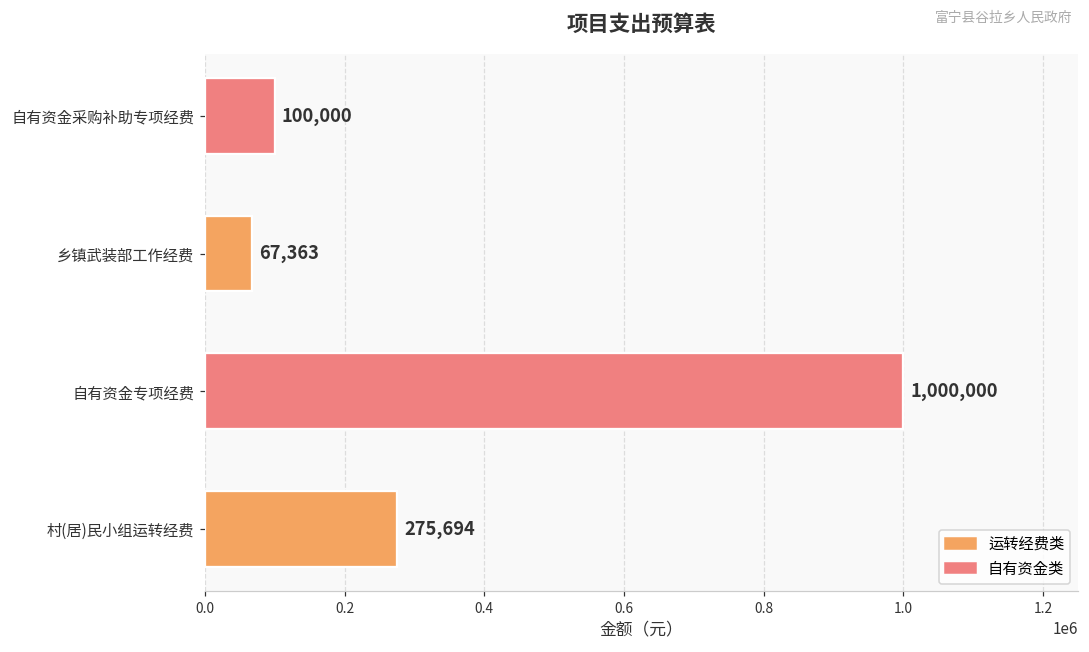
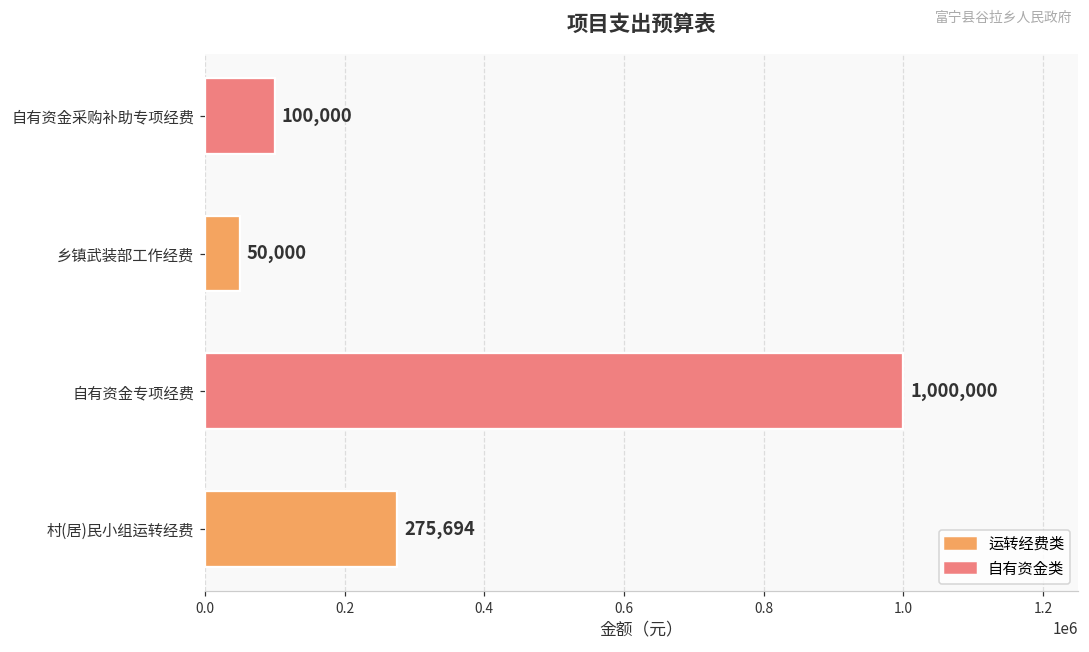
  {
    "自有资金采购补助专项经费": "100,000",
-   "乡镇武装部工作经费": "67,363",
+   "乡镇武装部工作经费": "50,000",
    "自有资金专项经费": "1,000,000",
    "村(居)民小组运转经费": "275,694"
  }
